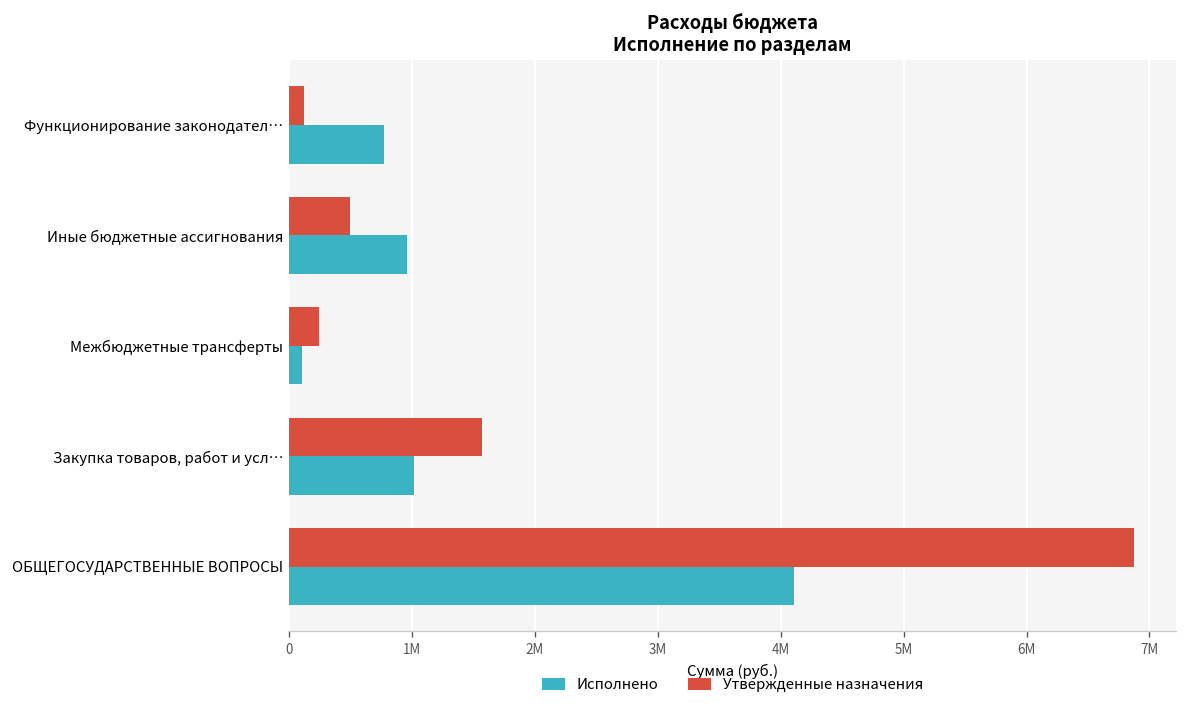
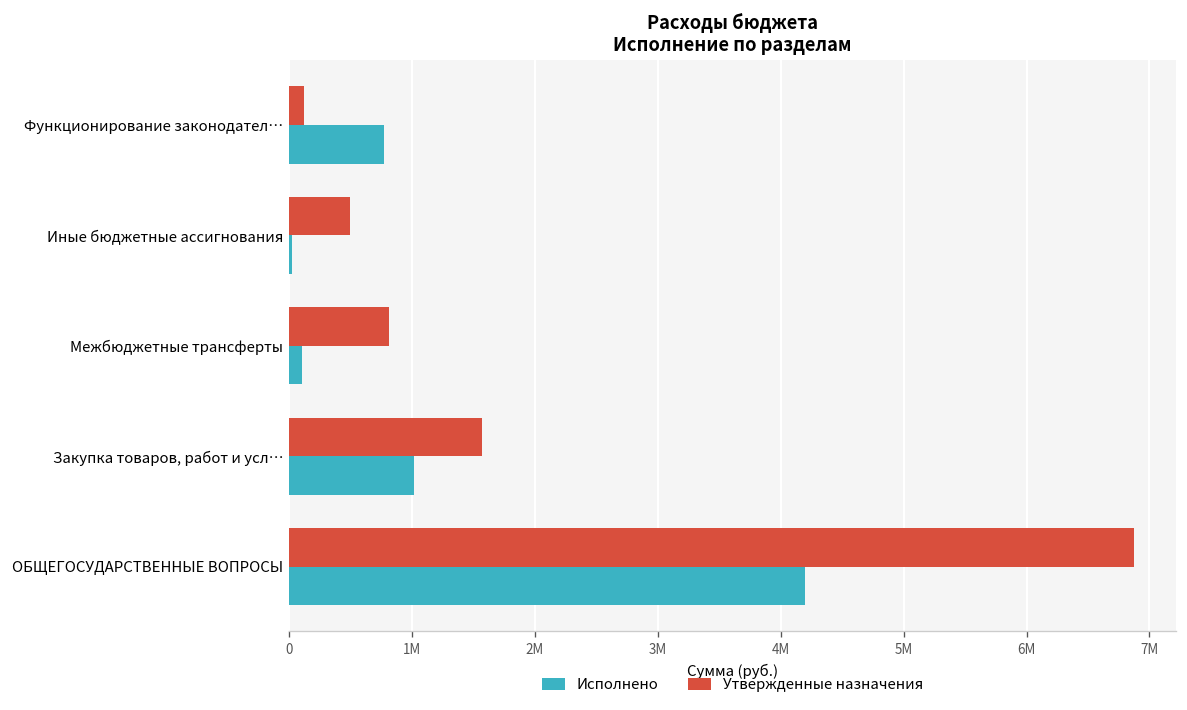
  {
    "Исполнено": {
      "Функционирование законодател…": 780000,
-     "Иные бюджетные ассигнования": 960000,
+     "Иные бюджетные ассигнования": 30000,
      "Межбюджетные трансферты": 100000,
      "Закупка товаров, работ и усл…": 1010000,
-     "ОБЩЕГОСУДАРСТВЕННЫЕ ВОПРОСЫ": 4100000
+     "ОБЩЕГОСУДАРСТВЕННЫЕ ВОПРОСЫ": 4200000
    },
    "Утвержденные назначения": {
      "Функционирование законодател…": 120000,
      "Иные бюджетные ассигнования": 500000,
-     "Межбюджетные трансферты": 240000,
+     "Межбюджетные трансферты": 810000,
      "Закупка товаров, работ и усл…": 1570000,
      "ОБЩЕГОСУДАРСТВЕННЫЕ ВОПРОСЫ": 6870000
    }
  }
